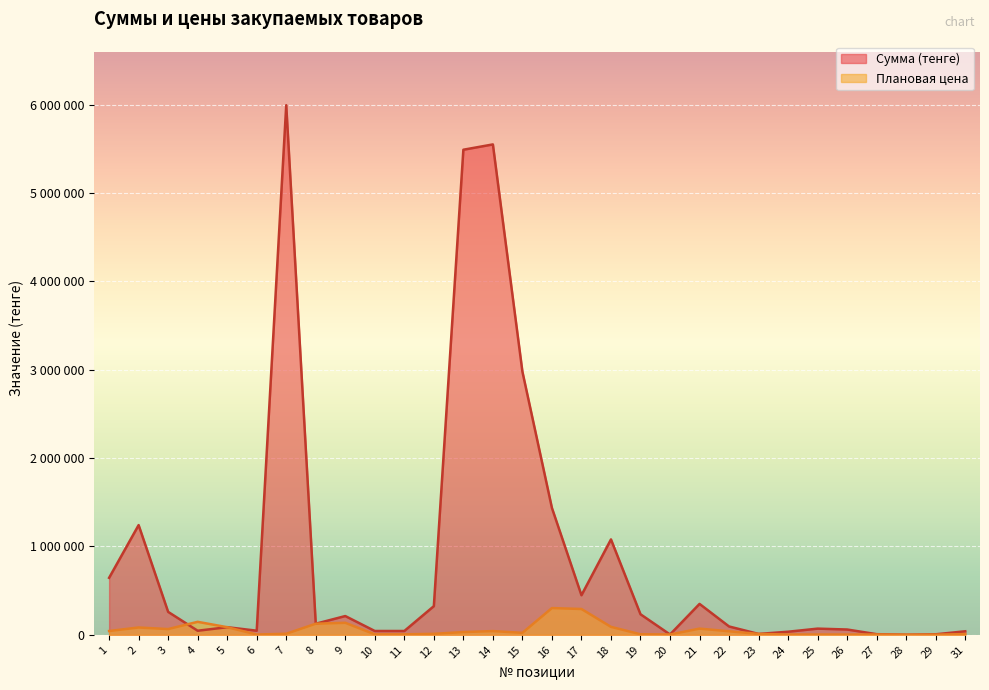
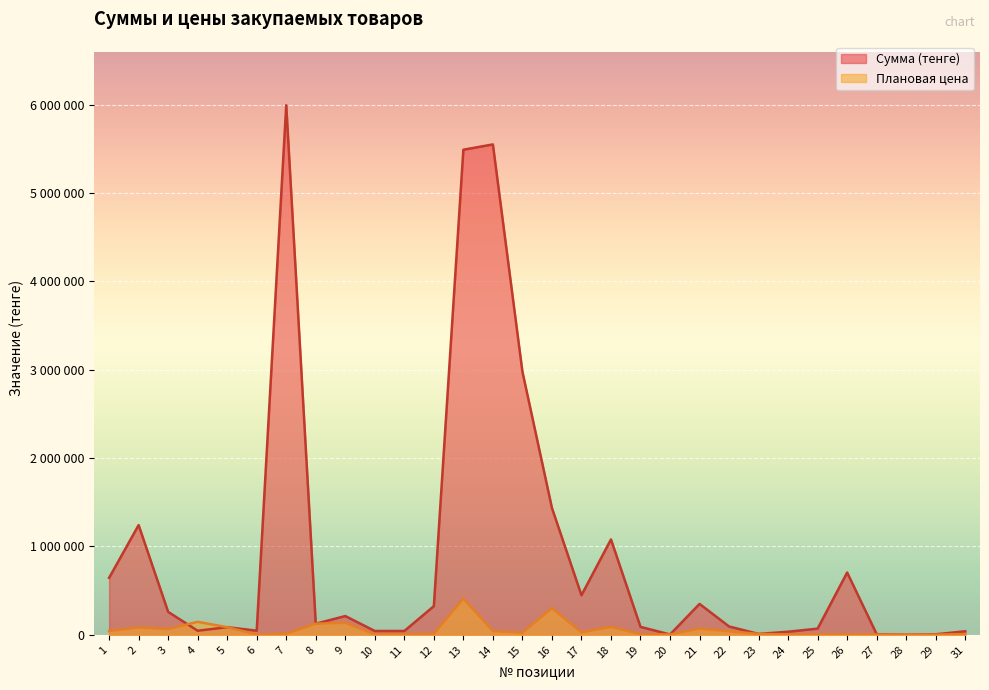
  {
    "Сумма (тенге)": {
      "1": 600000,
      "2": 1200000,
      "3": 300000,
      "4": 0,
      "6": 0,
      "7": 6000000,
      "9": 200000,
      "10": 0,
      "11": 0,
      "12": 300000,
      "13": 5500000,
      "14": 5600000,
      "15": 3000000,
      "16": 1400000,
      "17": 400000,
      "18": 1100000,
-     "19": 200000,
+     "19": 100000,
      "21": 300000,
      "22": 100000,
      "24": 0,
      "25": 100000,
-     "26": 100000,
+     "26": 700000,
      "31": 0
    },
    "Плановая цена": {
      "1": 0,
      "2": 100000,
      "3": 100000,
      "4": 100000,
      "6": 0,
      "7": 0,
      "9": 100000,
      "10": 0,
      "11": 0,
      "12": 0,
-     "13": 0,
+     "13": 400000,
      "14": 0,
      "15": 0,
      "16": 300000,
-     "17": 300000,
+     "17": 0,
      "18": 100000,
      "19": 0,
      "21": 100000,
      "22": 0,
      "24": 0,
      "25": 0,
      "26": 0,
      "31": 0
    }
  }
